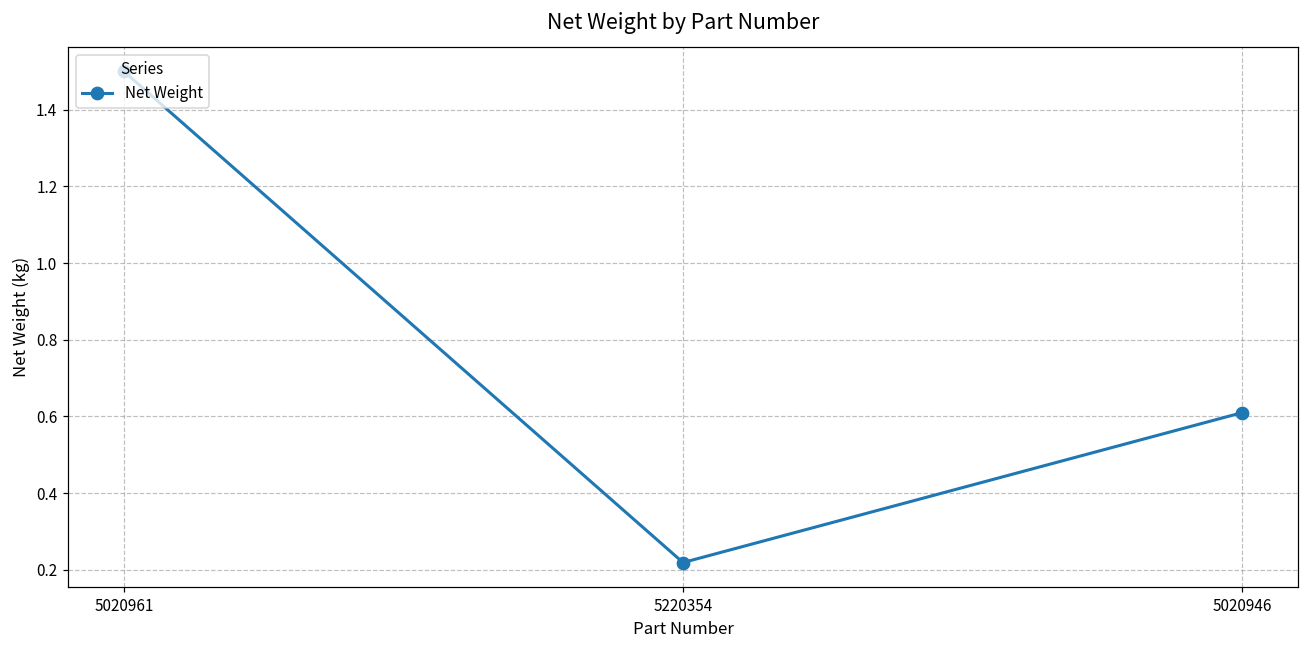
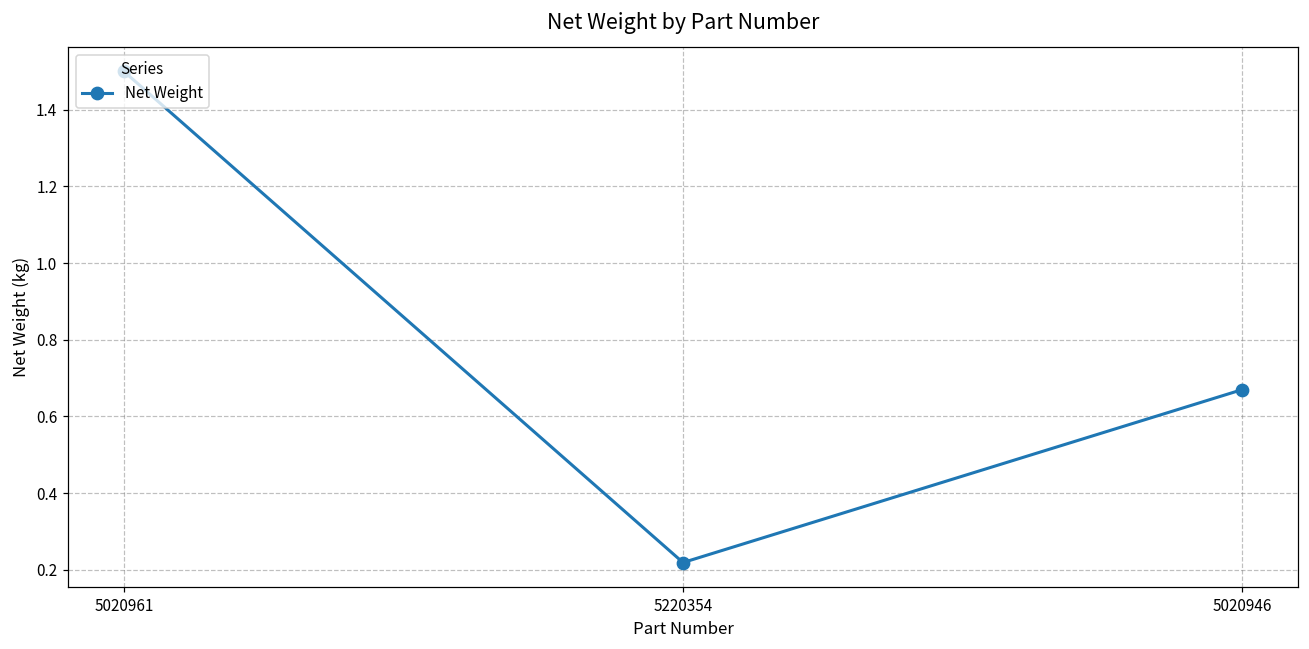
  {
    "5220354": 0.22,
-   "5020946": 0.61
+   "5020946": 0.67
  }
